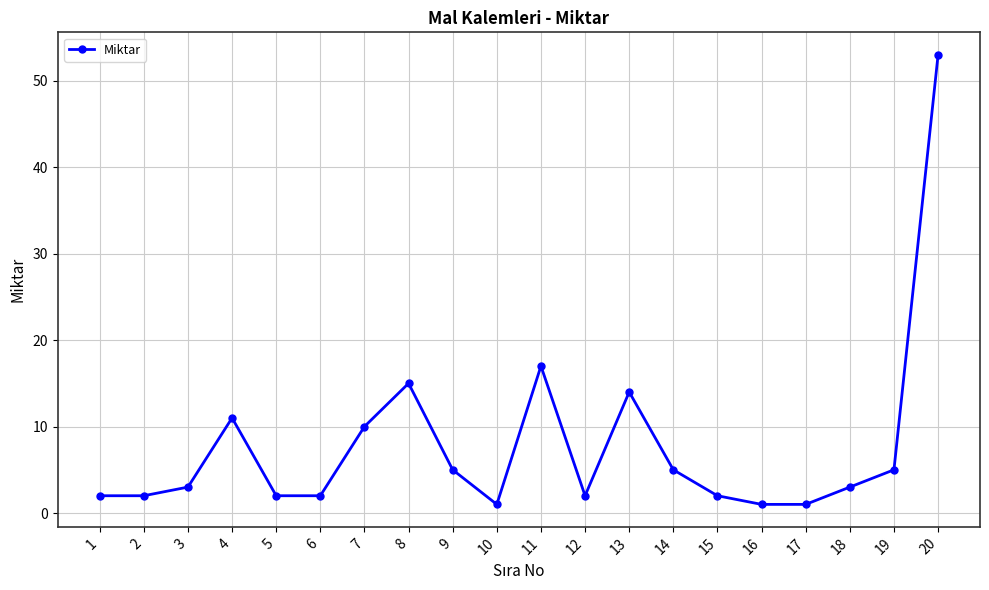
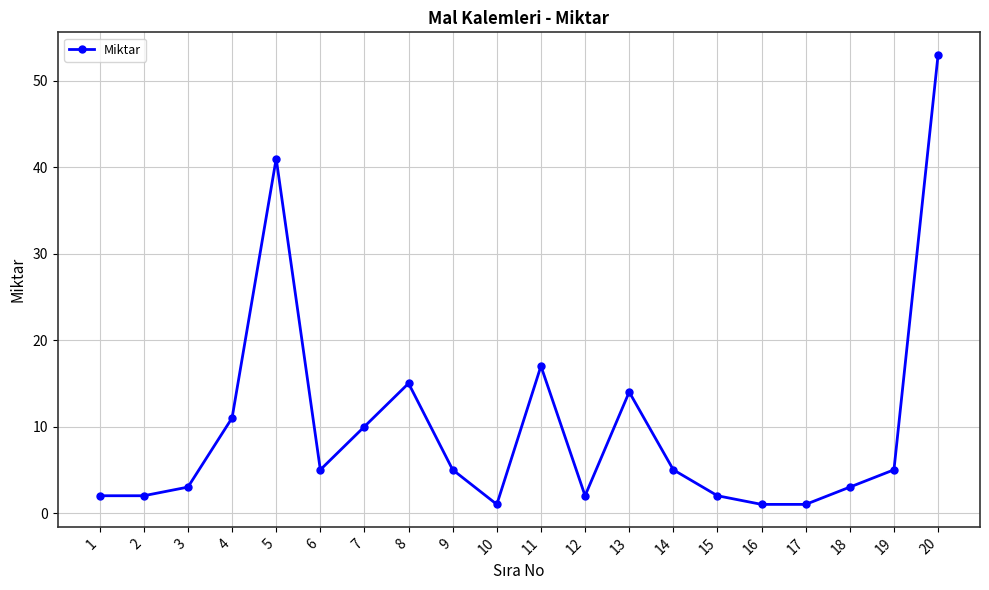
  {
    "1": 2,
    "2": 2,
    "3": 3,
    "4": 11,
-   "5": 2,
-   "6": 2,
+   "5": 41,
+   "6": 5,
    "7": 10,
    "8": 15,
    "9": 5,
    "10": 1,
    "11": 17,
    "12": 2,
    "13": 14,
    "14": 5,
    "15": 2,
    "16": 1,
    "17": 1,
    "18": 3,
    "19": 5,
    "20": 53
  }
